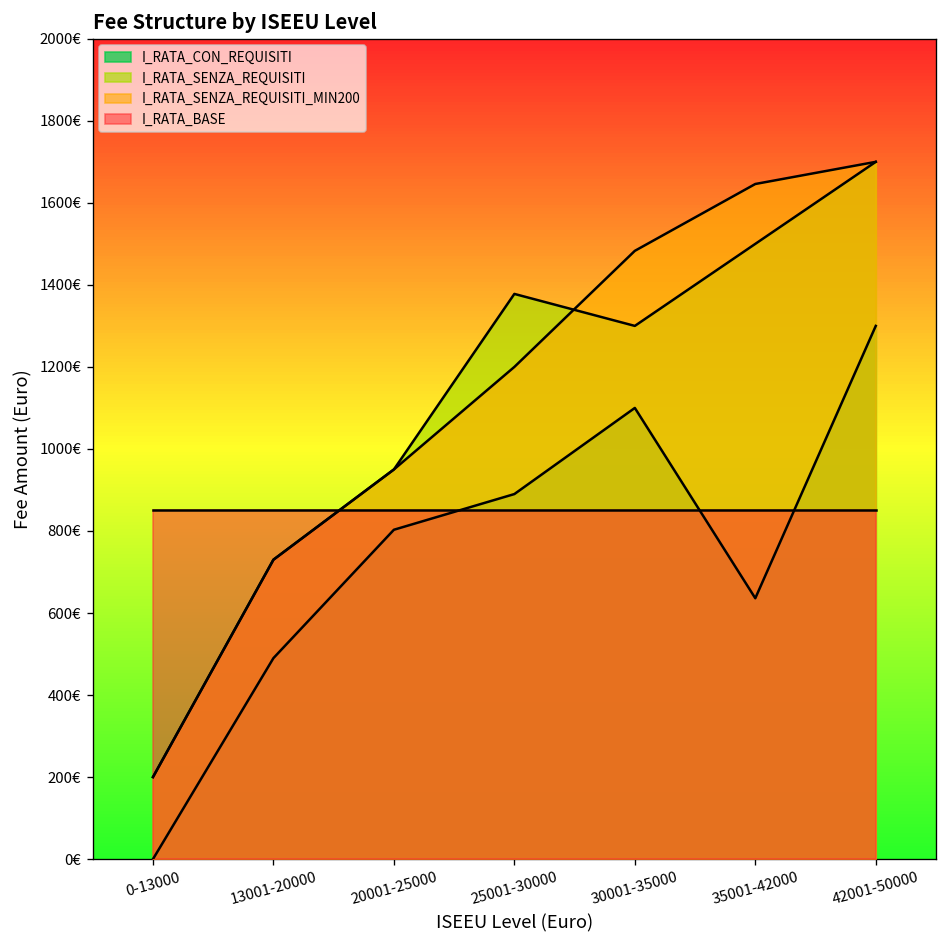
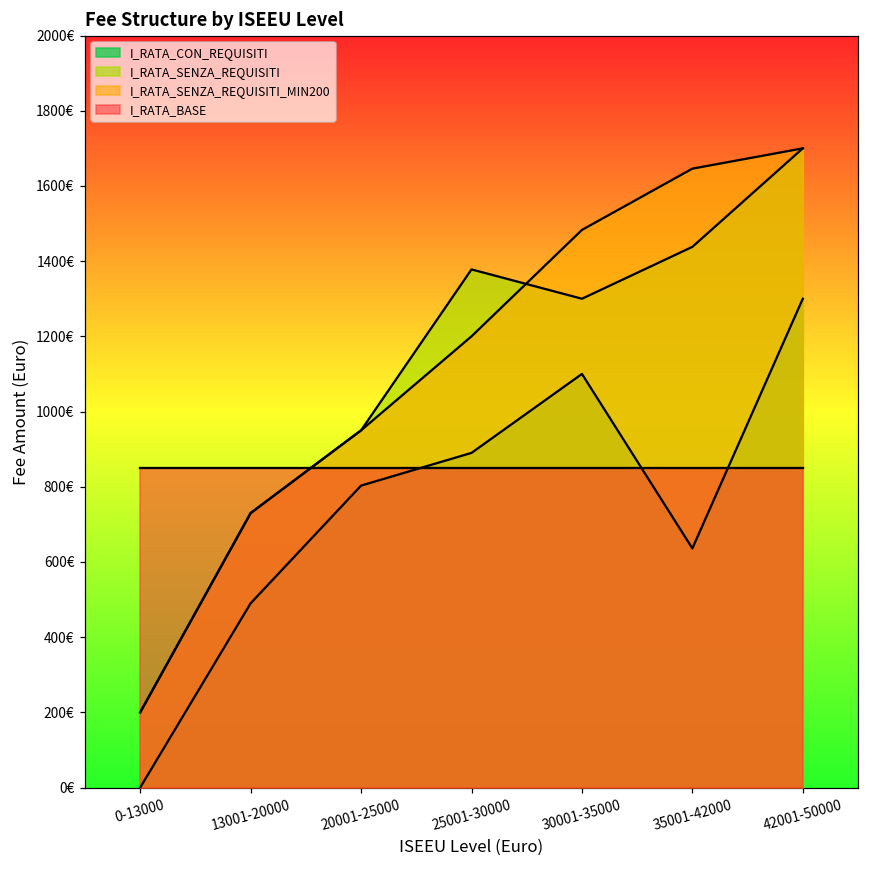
  {
    "I_RATA_CON_REQUISITI": {
      "0-13000": "0€",
      "13001-20000": "490€",
      "20001-25000": "800€",
      "25001-30000": "890€",
      "30001-35000": "1100€",
      "35001-42000": "640€",
      "42001-50000": "1300€"
    },
    "I_RATA_SENZA_REQUISITI": {
      "25001-30000": "1380€",
      "30001-35000": "1300€",
-     "35001-42000": "1500€"
+     "35001-42000": "1440€"
    },
    "I_RATA_SENZA_REQUISITI_MIN200": {
      "25001-30000": "1200€",
      "30001-35000": "1480€",
      "35001-42000": "1650€"
    },
    "I_RATA_BASE": {
      "0-13000": "850€",
      "13001-20000": "850€",
      "20001-25000": "850€",
      "25001-30000": "850€",
      "30001-35000": "850€",
      "35001-42000": "850€",
      "42001-50000": "850€"
    }
  }
